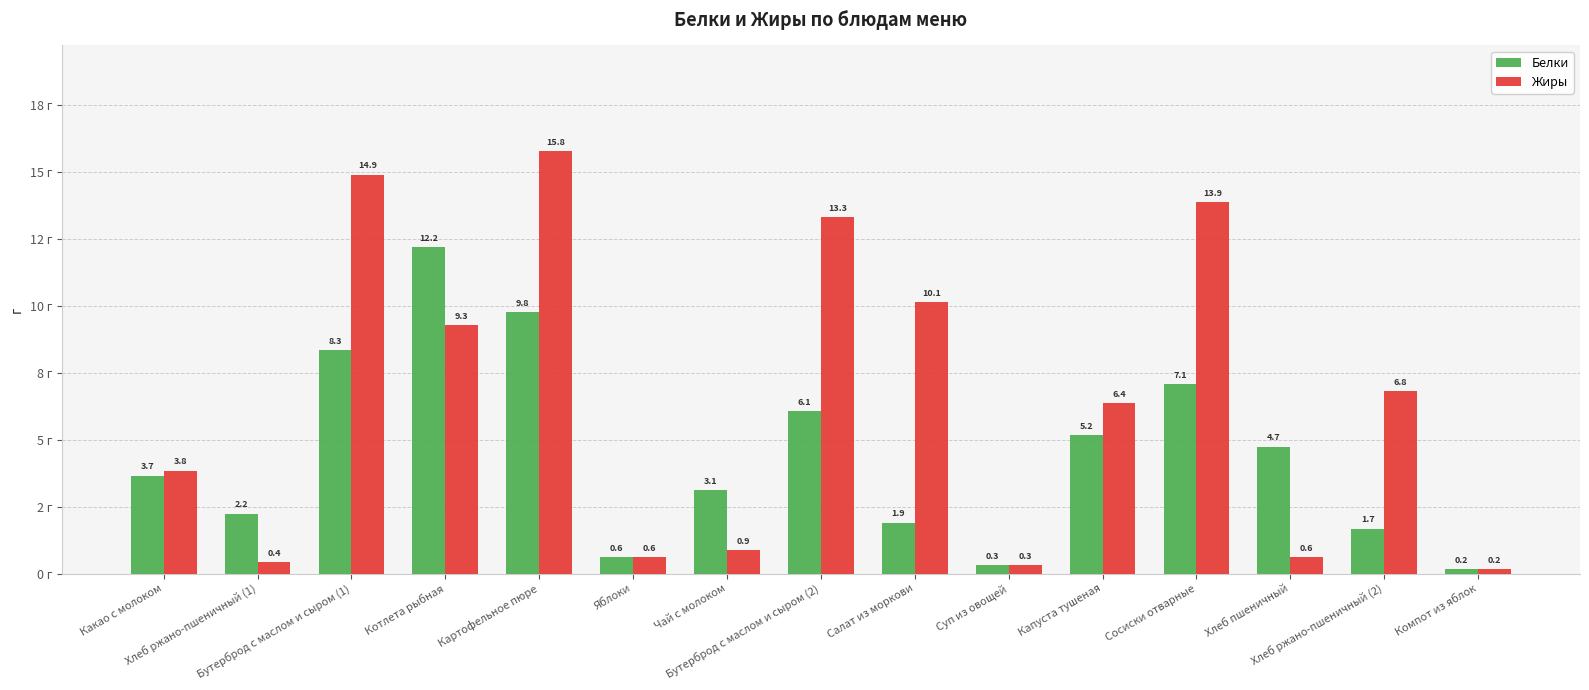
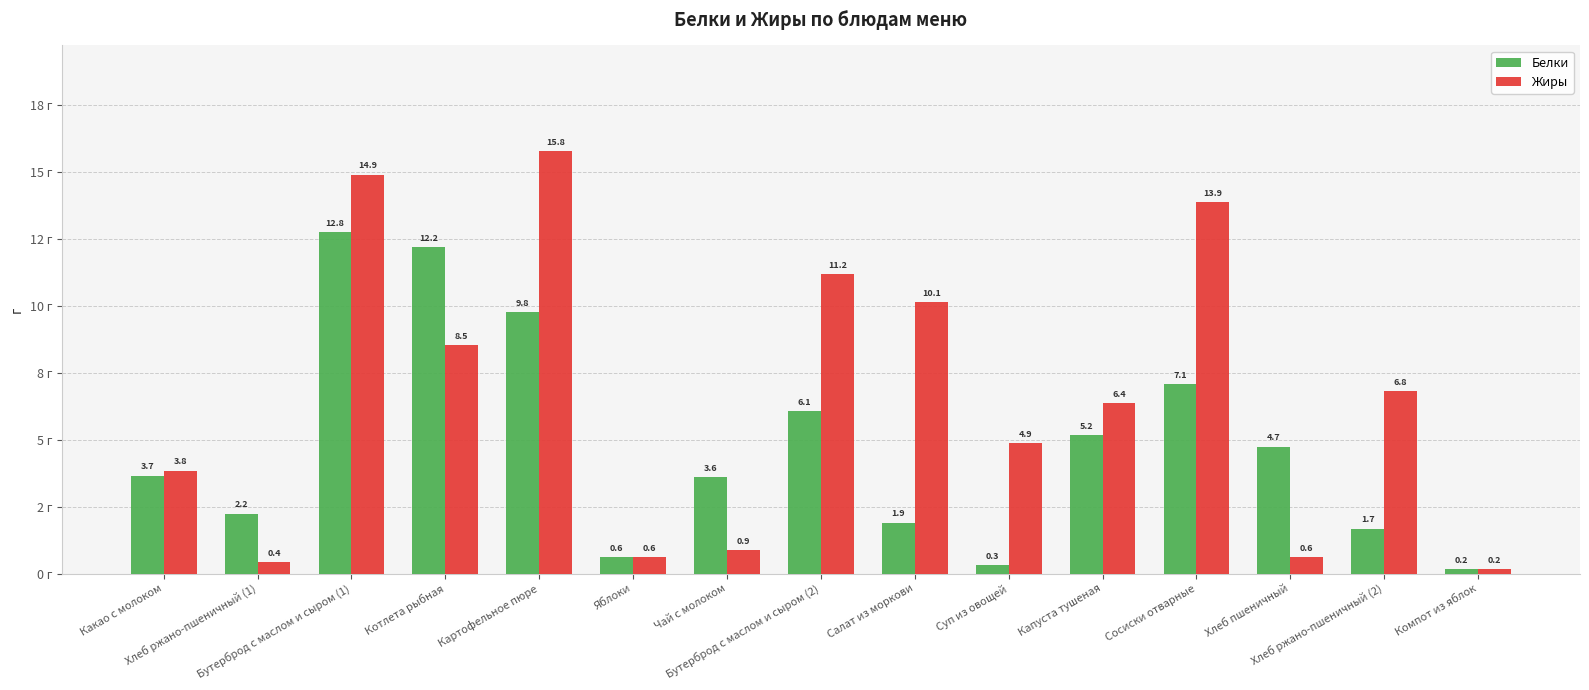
  {
    "Белки": {
      "Какао с молоком": 3.7,
      "Хлеб ржано-пшеничный (1)": 2.2,
-     "Бутерброд с маслом и сыром (1)": 8.3,
+     "Бутерброд с маслом и сыром (1)": 12.8,
      "Котлета рыбная": 12.2,
      "Картофельное пюре": 9.8,
      "Яблоки": 0.6,
-     "Чай с молоком": 3.1,
+     "Чай с молоком": 3.6,
      "Бутерброд с маслом и сыром (2)": 6.1,
      "Салат из моркови": 1.9,
      "Суп из овощей": 0.3,
      "Капуста тушеная": 5.2,
      "Сосиски отварные": 7.1,
      "Хлеб пшеничный": 4.7,
      "Хлеб ржано-пшеничный (2)": 1.7,
      "Компот из яблок": 0.2
    },
    "Жиры": {
      "Какао с молоком": 3.8,
      "Хлеб ржано-пшеничный (1)": 0.4,
      "Бутерброд с маслом и сыром (1)": 14.9,
-     "Котлета рыбная": 9.3,
+     "Котлета рыбная": 8.5,
      "Картофельное пюре": 15.8,
      "Яблоки": 0.6,
      "Чай с молоком": 0.9,
-     "Бутерброд с маслом и сыром (2)": 13.3,
+     "Бутерброд с маслом и сыром (2)": 11.2,
      "Салат из моркови": 10.1,
-     "Суп из овощей": 0.3,
+     "Суп из овощей": 4.9,
      "Капуста тушеная": 6.4,
      "Сосиски отварные": 13.9,
      "Хлеб пшеничный": 0.6,
      "Хлеб ржано-пшеничный (2)": 6.8,
      "Компот из яблок": 0.2
    }
  }
